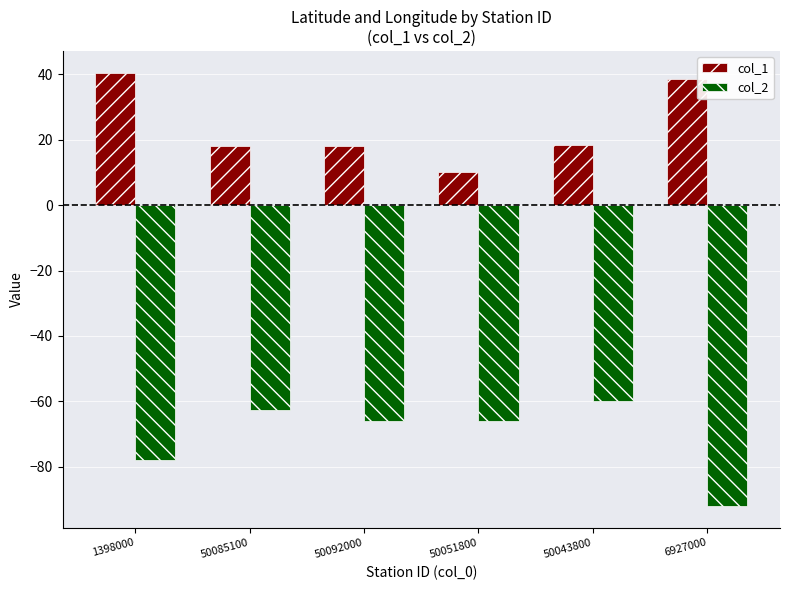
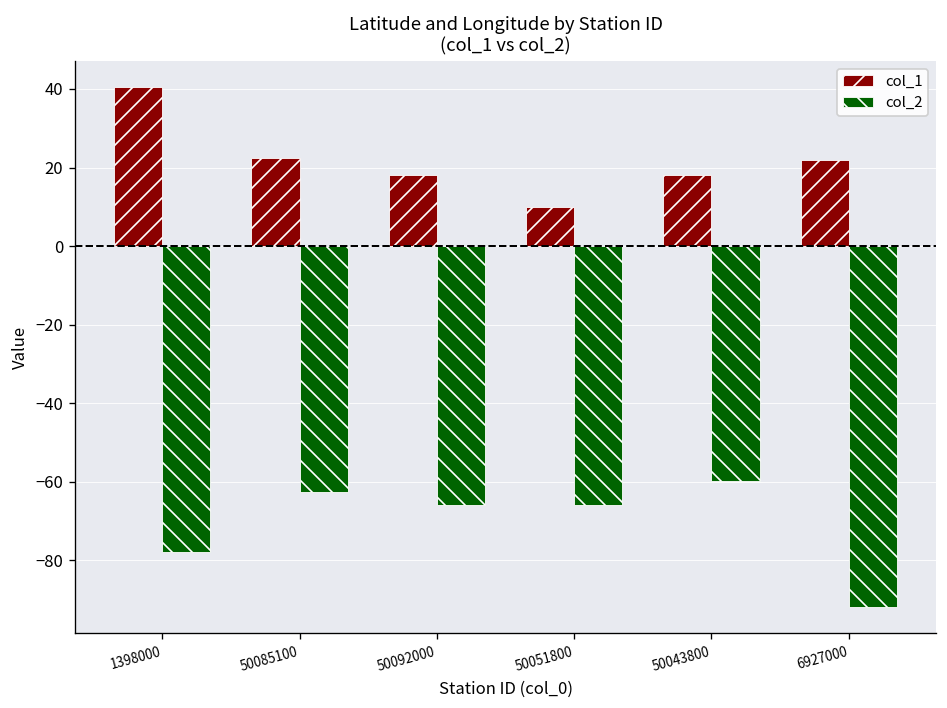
  {
    "col_1": {
      "1398000": 40,
-     "50085100": 18,
+     "50085100": 22,
      "50092000": 18,
      "50051800": 10,
      "50043800": 18,
-     "6927000": 38
+     "6927000": 22
    },
    "col_2": {
      "1398000": -78,
      "50085100": -63,
      "50092000": -66,
      "50051800": -66,
      "50043800": -60,
      "6927000": -92
    }
  }
